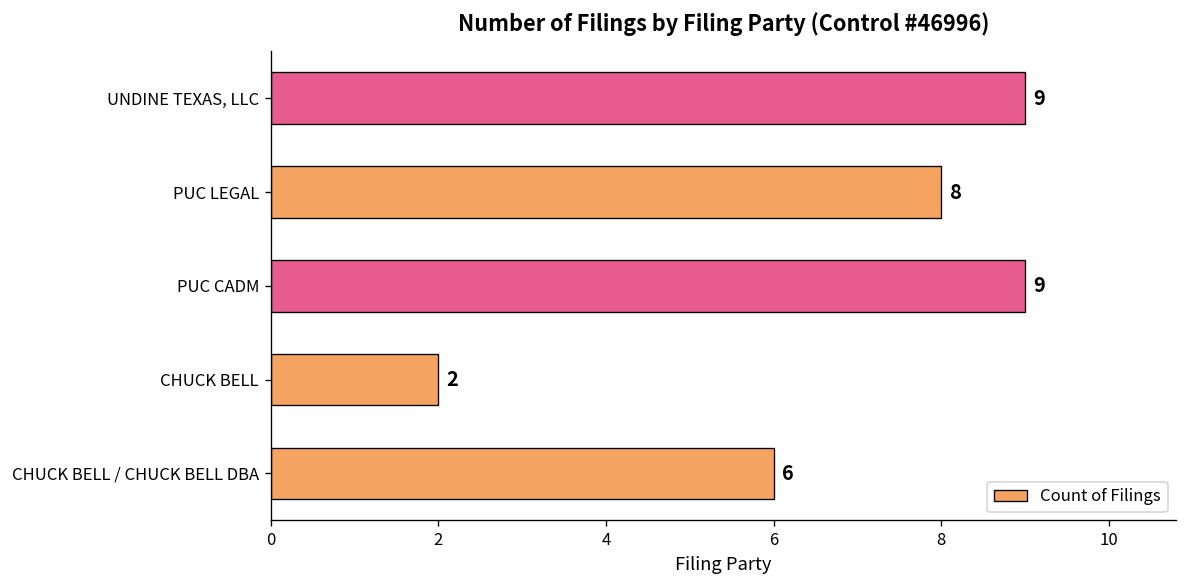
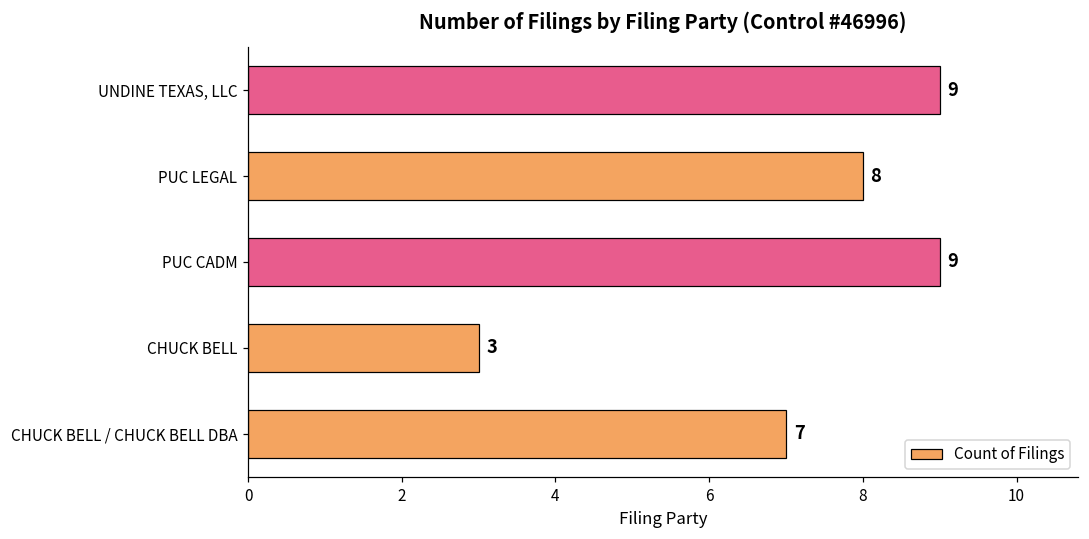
  {
    "UNDINE TEXAS, LLC": 9,
    "PUC LEGAL": 8,
    "PUC CADM": 9,
-   "CHUCK BELL": 2,
-   "CHUCK BELL / CHUCK BELL DBA": 6
+   "CHUCK BELL": 3,
+   "CHUCK BELL / CHUCK BELL DBA": 7
  }
